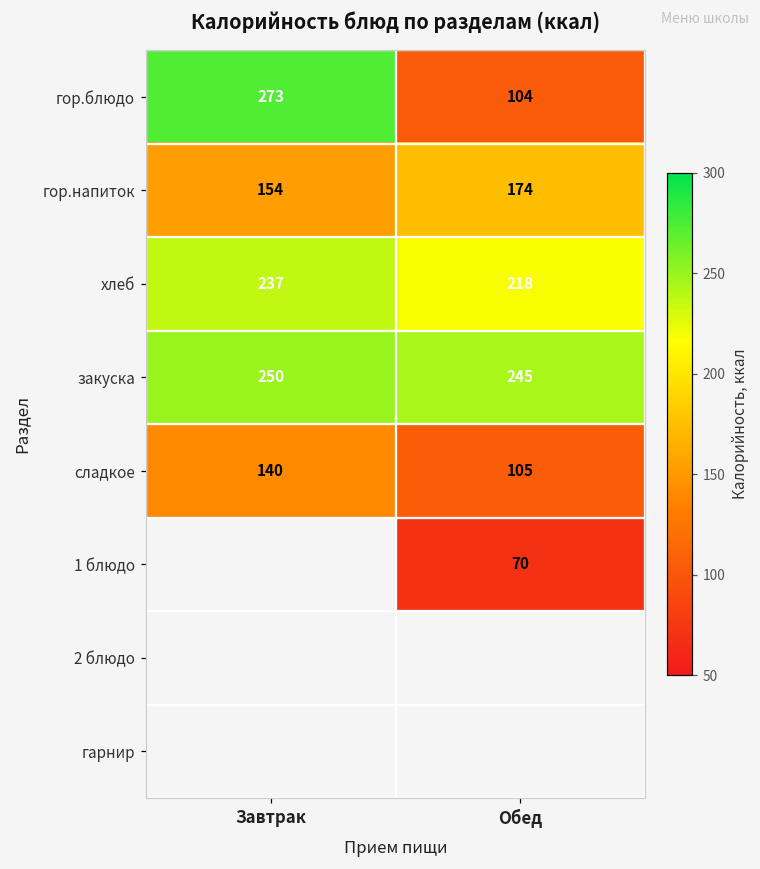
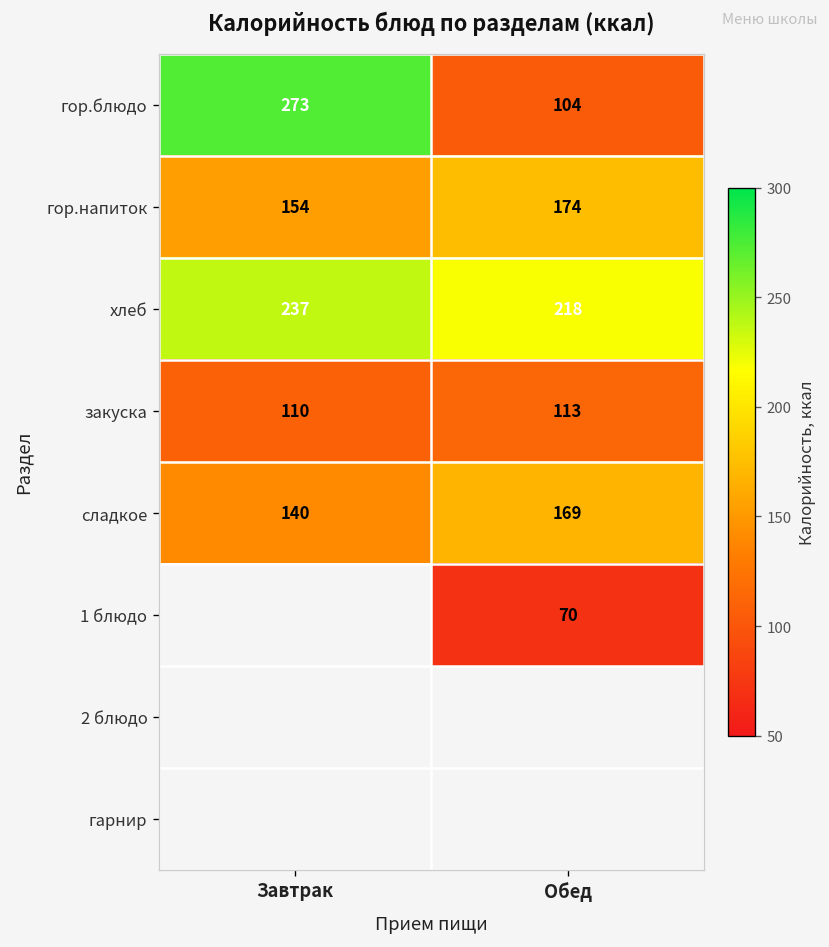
  {
    "гор.блюдо": {
      "Завтрак": 273,
      "Обед": 104
    },
    "гор.напиток": {
      "Завтрак": 154,
      "Обед": 174
    },
    "хлеб": {
      "Завтрак": 237,
      "Обед": 218
    },
    "закуска": {
-     "Завтрак": 250,
-     "Обед": 245
+     "Завтрак": 110,
+     "Обед": 113
    },
    "сладкое": {
      "Завтрак": 140,
-     "Обед": 105
+     "Обед": 169
    },
    "1 блюдо": {
      "Обед": 70
    }
  }
